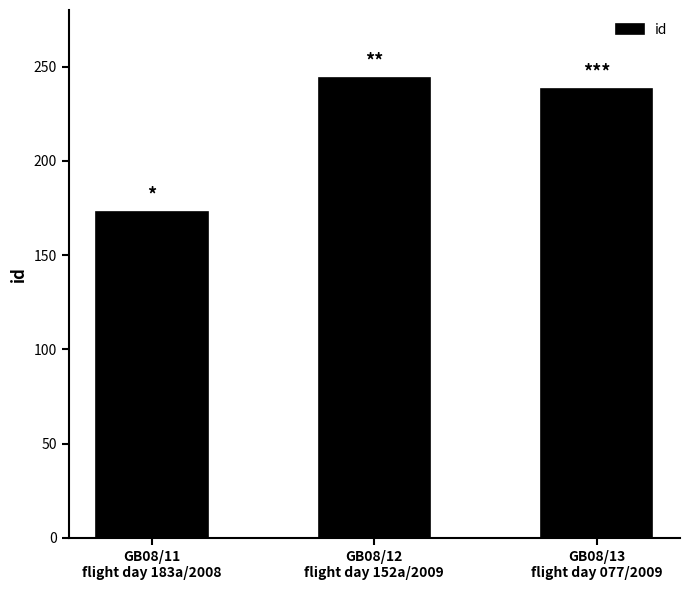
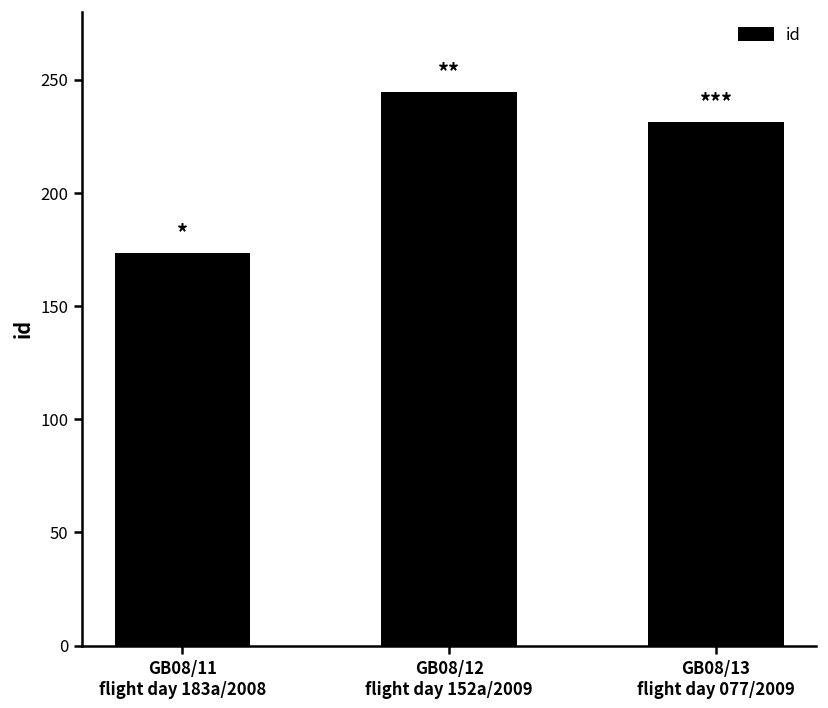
  {
    "GB08/11 flight day 183a/2008": 173,
    "GB08/12 flight day 152a/2009": 244,
-   "GB08/13 flight day 077/2009": 238
+   "GB08/13 flight day 077/2009": 231
  }
